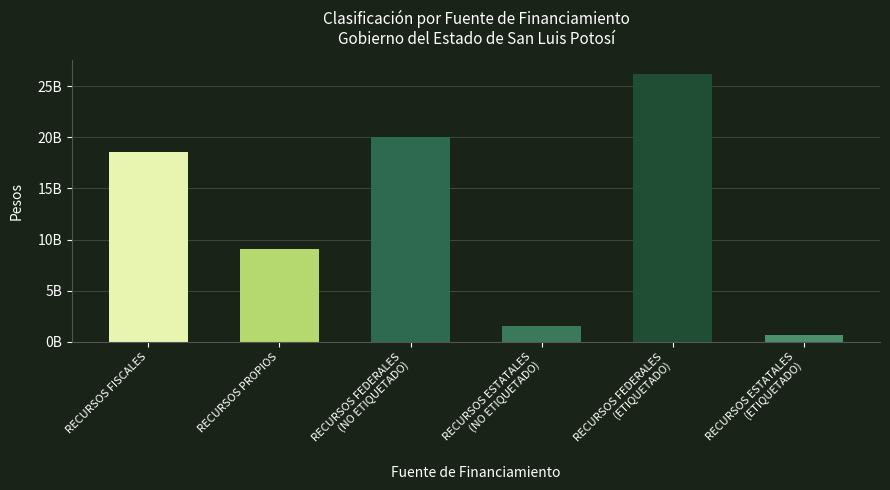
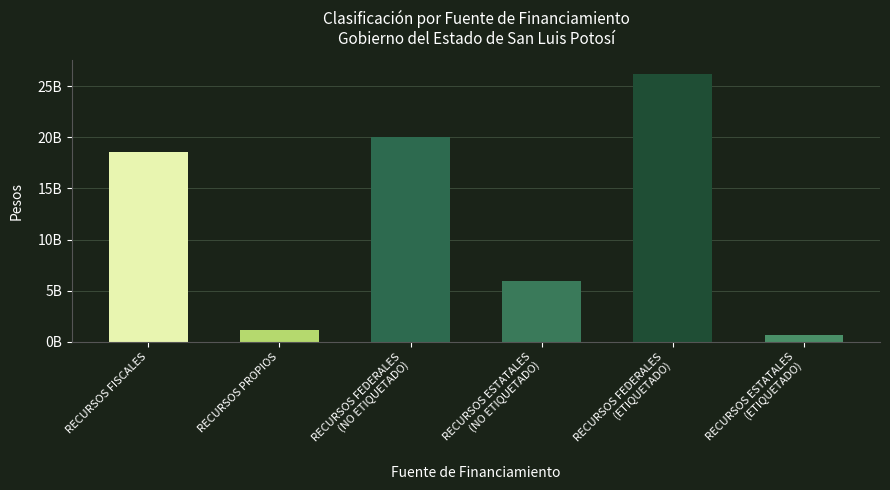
  {
    "RECURSOS FISCALES": 18500000000,
-   "RECURSOS PROPIOS": 9100000000,
+   "RECURSOS PROPIOS": 1100000000,
    "RECURSOS FEDERALES (NO ETIQUETADO)": 20000000000,
-   "RECURSOS ESTATALES (NO ETIQUETADO)": 1500000000,
+   "RECURSOS ESTATALES (NO ETIQUETADO)": 5900000000,
    "RECURSOS FEDERALES (ETIQUETADO)": 26200000000,
    "RECURSOS ESTATALES (ETIQUETADO)": 700000000
  }
